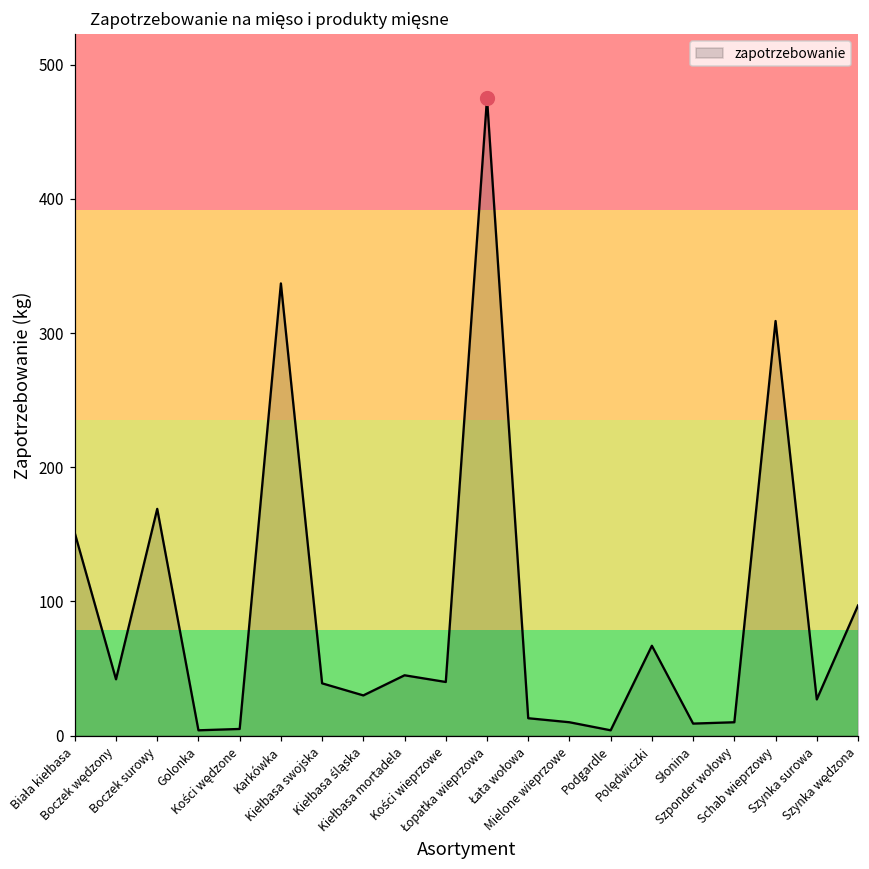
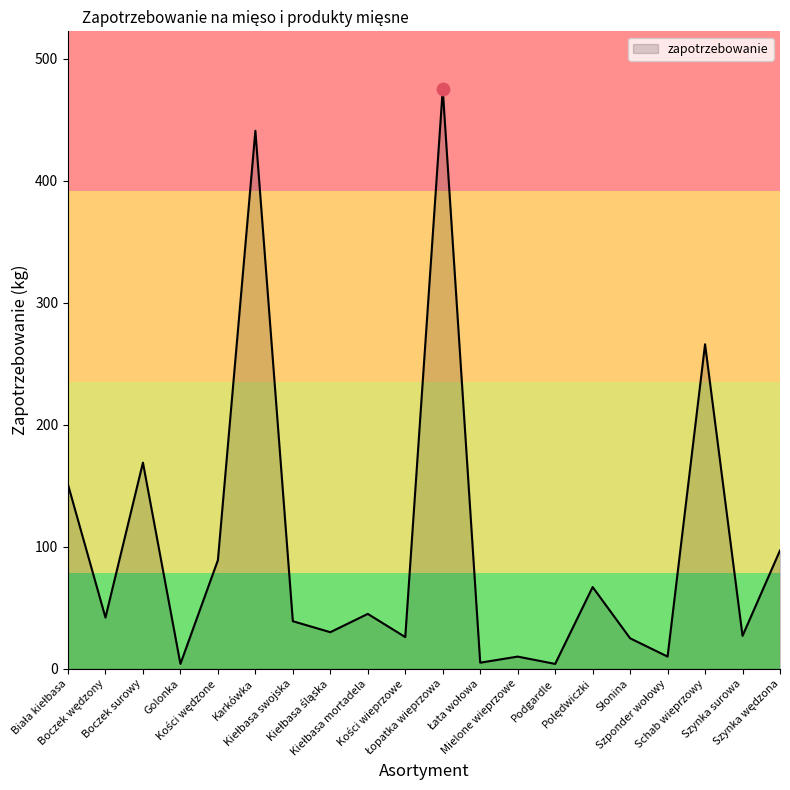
  {
    "zapotrzebowanie": {
      "Biała kiełbasa": 151,
      "Boczek wędzony": 42,
      "Boczek surowy": 169,
      "Golonka": 4,
-     "Kości wędzone": 5,
-     "Karkówka": 337,
+     "Kości wędzone": 89,
+     "Karkówka": 441,
      "Kiełbasa swojska": 39,
      "Kiełbasa śląska": 30,
      "Kiełbasa mortadela": 45,
-     "Kości wieprzowe": 40,
-     "Łata wołowa": 13,
+     "Kości wieprzowe": 26,
+     "Łata wołowa": 5,
      "Mielone wieprzowe": 10,
      "Podgardle": 4,
      "Polędwiczki": 67,
-     "Słonina": 9,
+     "Słonina": 25,
      "Szponder wołowy": 10,
-     "Schab wieprzowy": 309,
+     "Schab wieprzowy": 266,
      "Szynka surowa": 27,
      "Szynka wędzona": 97
    }
  }
